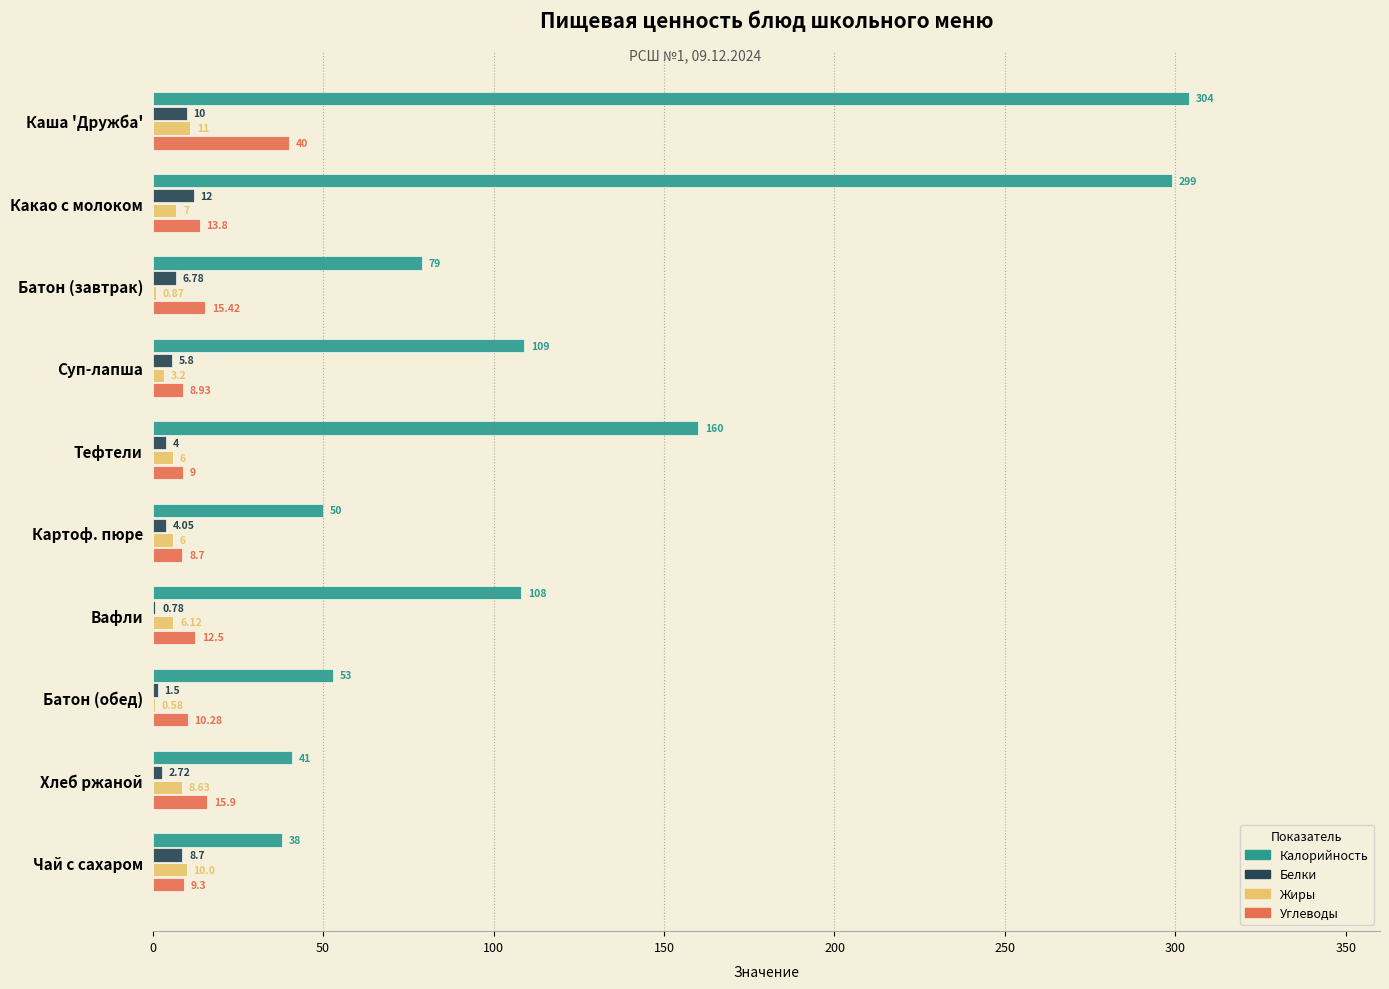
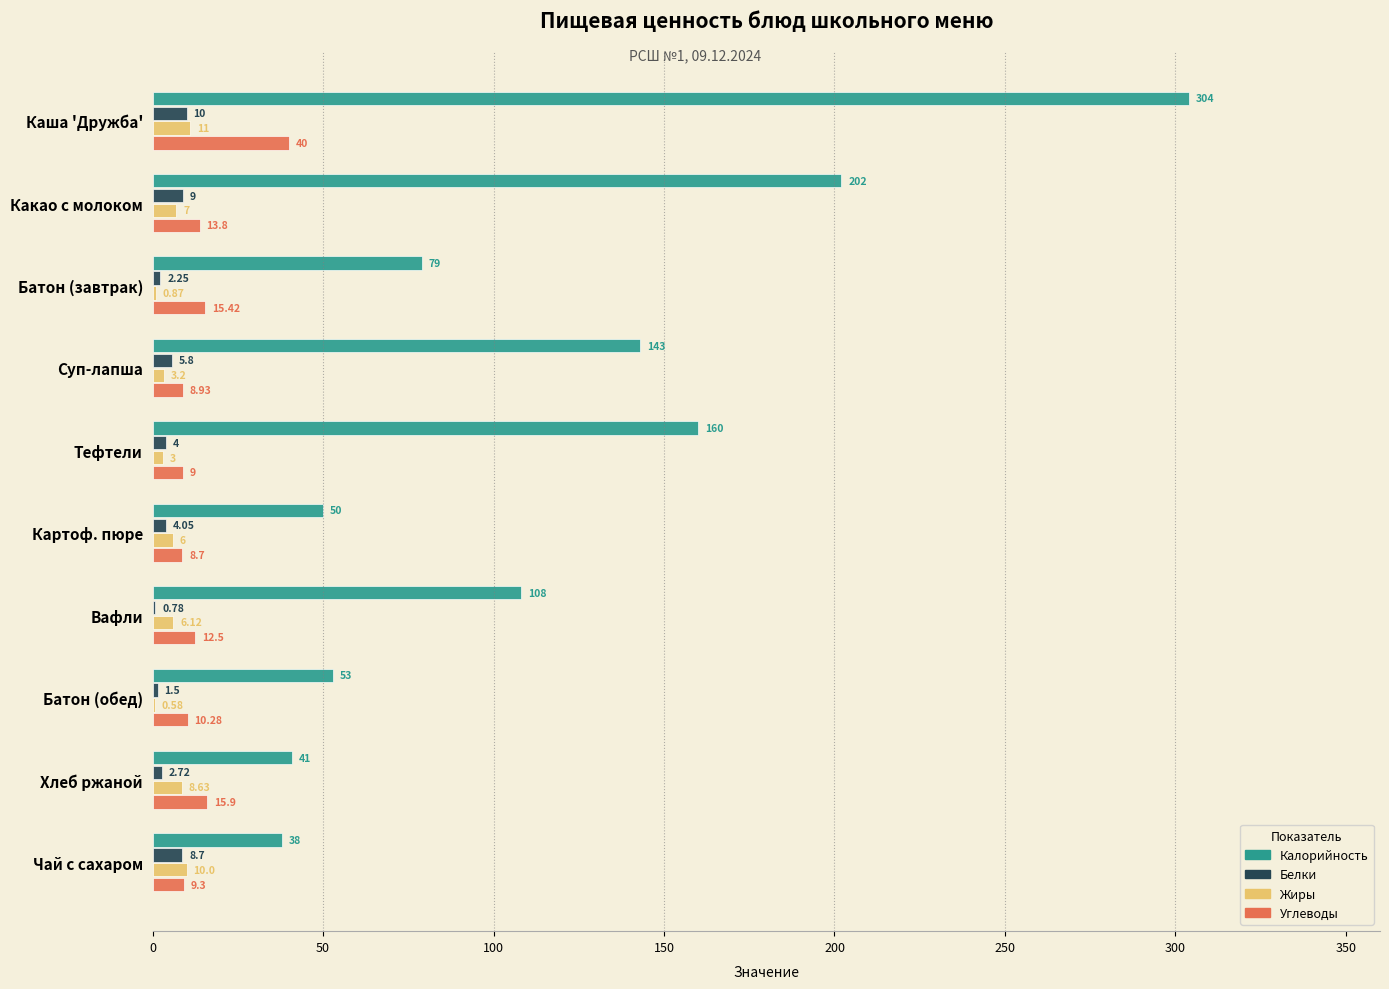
  {
    "Калорийность": {
      "Каша 'Дружба'": 304,
-     "Какао с молоком": 299,
+     "Какао с молоком": 202,
      "Батон (завтрак)": 79,
-     "Суп-лапша": 109,
+     "Суп-лапша": 143,
      "Тефтели": 160,
      "Картоф. пюре": 50,
      "Вафли": 108,
      "Батон (обед)": 53,
      "Хлеб ржаной": 41,
      "Чай с сахаром": 38
    },
    "Белки": {
      "Каша 'Дружба'": 10,
-     "Какао с молоком": 12,
-     "Батон (завтрак)": 6.78,
+     "Какао с молоком": 9,
+     "Батон (завтрак)": 2.25,
      "Суп-лапша": 5.8,
      "Тефтели": 4,
      "Картоф. пюре": 4.05,
      "Вафли": 0.78,
      "Батон (обед)": 1.5,
      "Хлеб ржаной": 2.72,
      "Чай с сахаром": 8.7
    },
    "Жиры": {
      "Каша 'Дружба'": 11,
      "Какао с молоком": 7,
      "Батон (завтрак)": 0.87,
      "Суп-лапша": 3.2,
-     "Тефтели": 6,
+     "Тефтели": 3,
      "Картоф. пюре": 6,
      "Вафли": 6.12,
      "Батон (обед)": 0.58,
      "Хлеб ржаной": 8.63,
      "Чай с сахаром": 10.0
    },
    "Углеводы": {
      "Каша 'Дружба'": 40,
      "Какао с молоком": 13.8,
      "Батон (завтрак)": 15.42,
      "Суп-лапша": 8.93,
      "Тефтели": 9,
      "Картоф. пюре": 8.7,
      "Вафли": 12.5,
      "Батон (обед)": 10.28,
      "Хлеб ржаной": 15.9,
      "Чай с сахаром": 9.3
    }
  }
